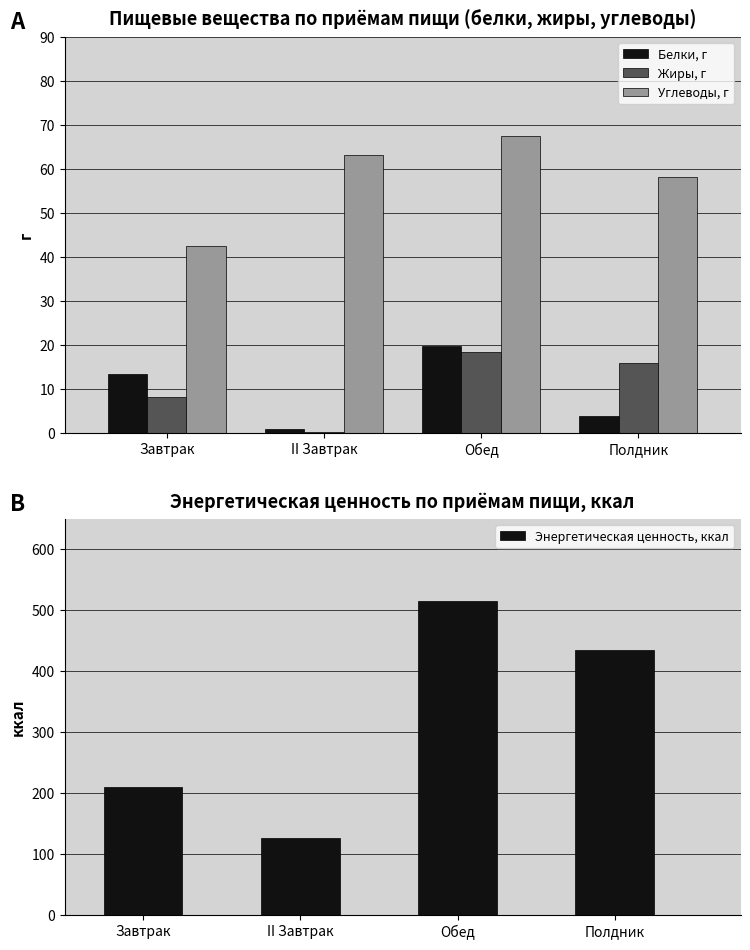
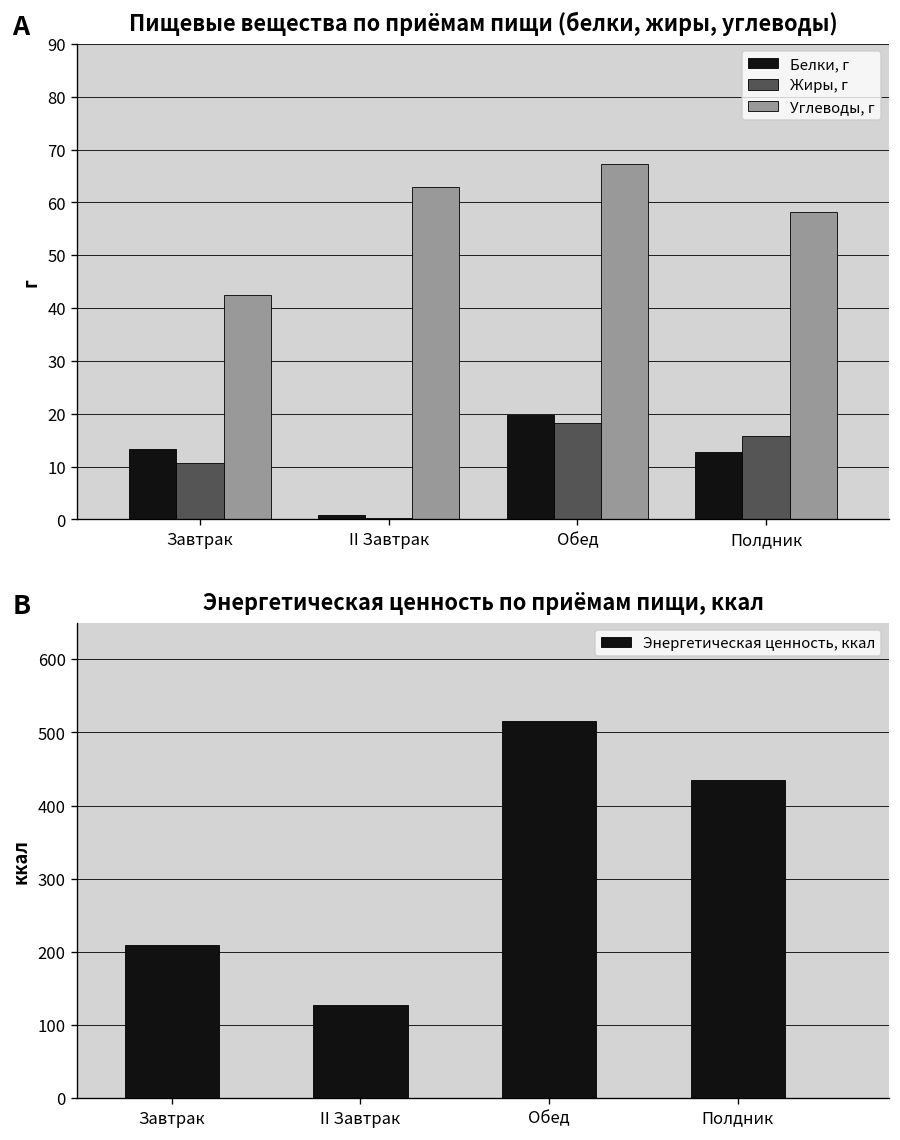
  {
    "Пищевые вещества по приёмам пищи (белки, жиры, углеводы)": {
      "Белки, г": {
        "Завтрак": 13,
        "II Завтрак": 1,
        "Обед": 20,
-       "Полдник": 4
+       "Полдник": 13
      },
      "Жиры, г": {
-       "Завтрак": 8,
+       "Завтрак": 11,
        "Обед": 18,
        "Полдник": 16
      },
      "Углеводы, г": {
        "Завтрак": 43,
        "II Завтрак": 63,
        "Обед": 67,
        "Полдник": 58
      }
    },
    "Энергетическая ценность по приёмам пищи, ккал": {
      "Завтрак": 210,
      "II Завтрак": 130,
      "Обед": 520,
      "Полдник": 440
    }
  }
